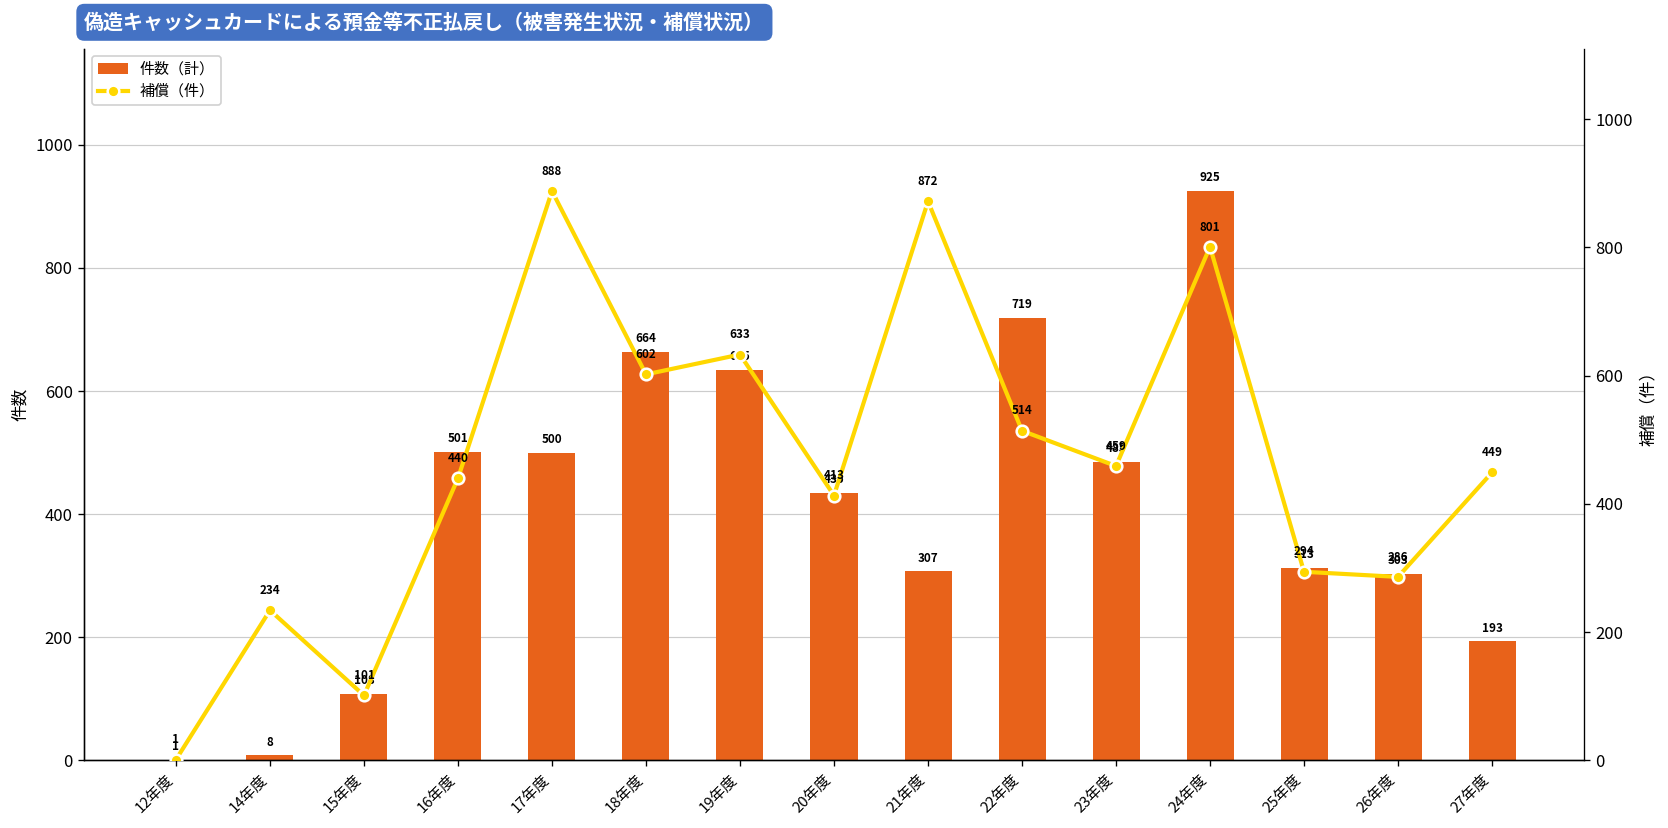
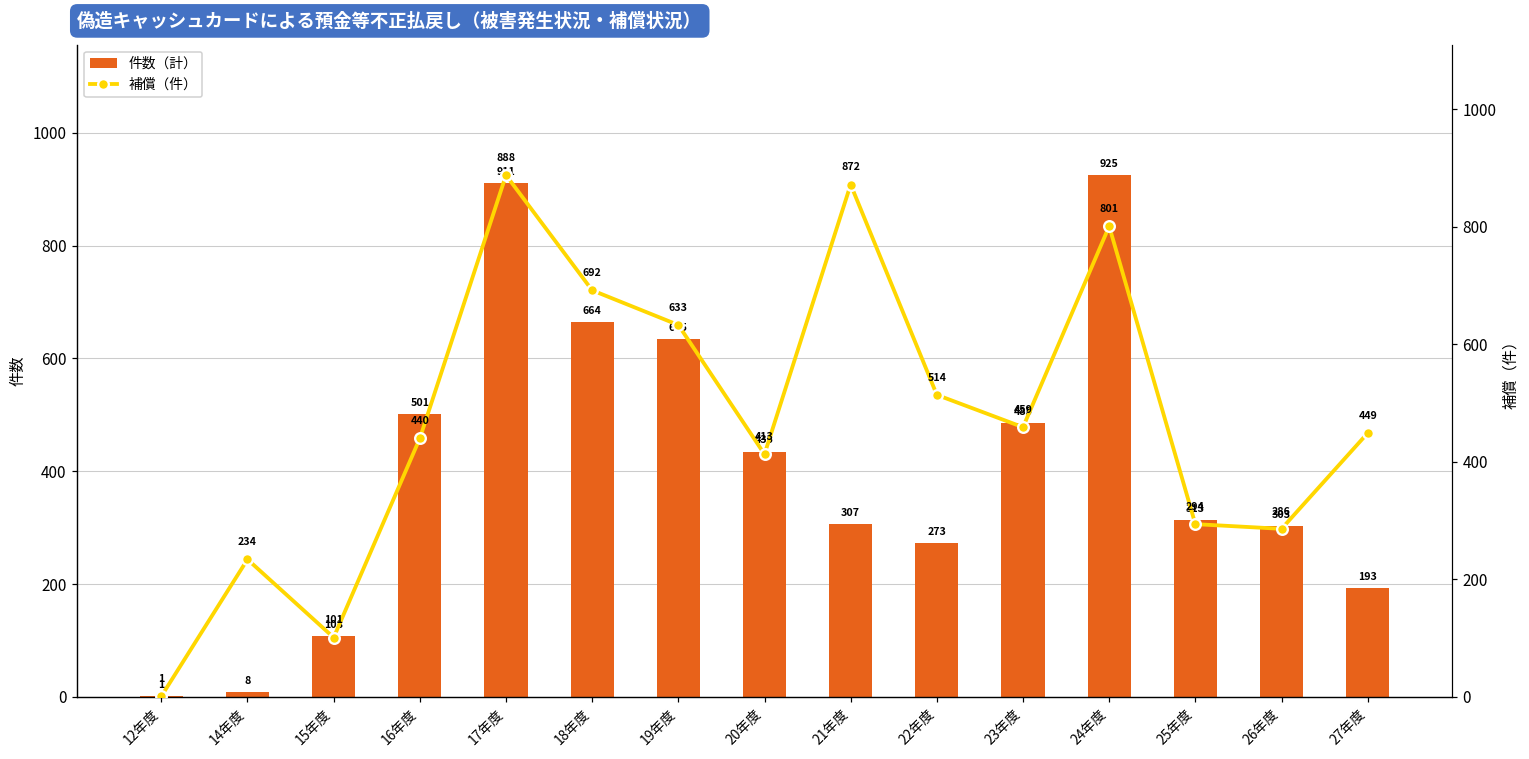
  {
    "件数（計）": {
      "14年度": 8,
      "16年度": 501,
-     "17年度": 500,
+     "17年度": 911,
      "18年度": 664,
      "21年度": 307,
-     "22年度": 719,
+     "22年度": 273,
      "24年度": 925,
      "27年度": 193
    },
    "補償（件）": {
      "14年度": 234,
      "16年度": 440,
      "17年度": 888,
-     "18年度": 602,
+     "18年度": 692,
      "19年度": 633,
      "21年度": 872,
      "22年度": 514,
      "24年度": 801,
      "27年度": 449
    }
  }
